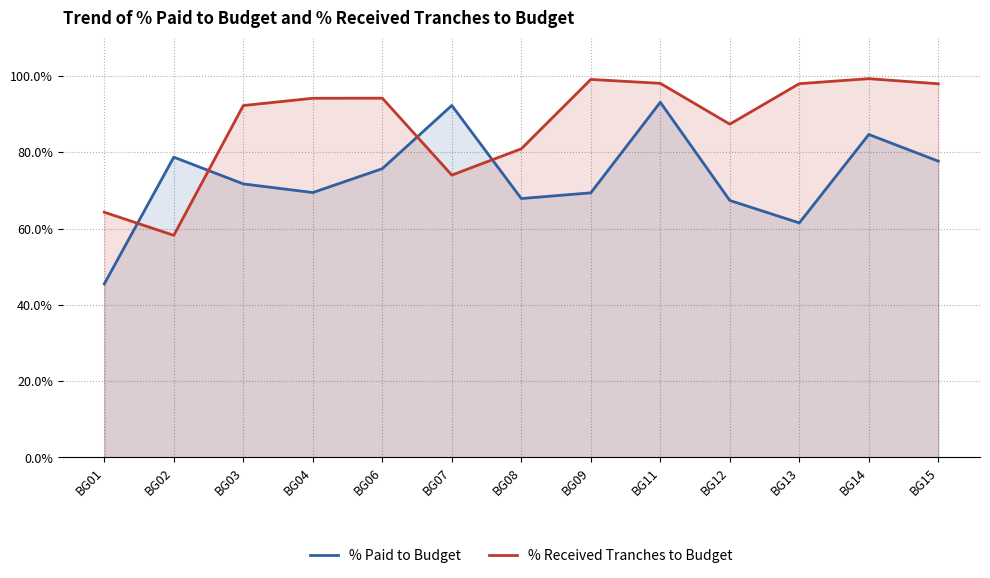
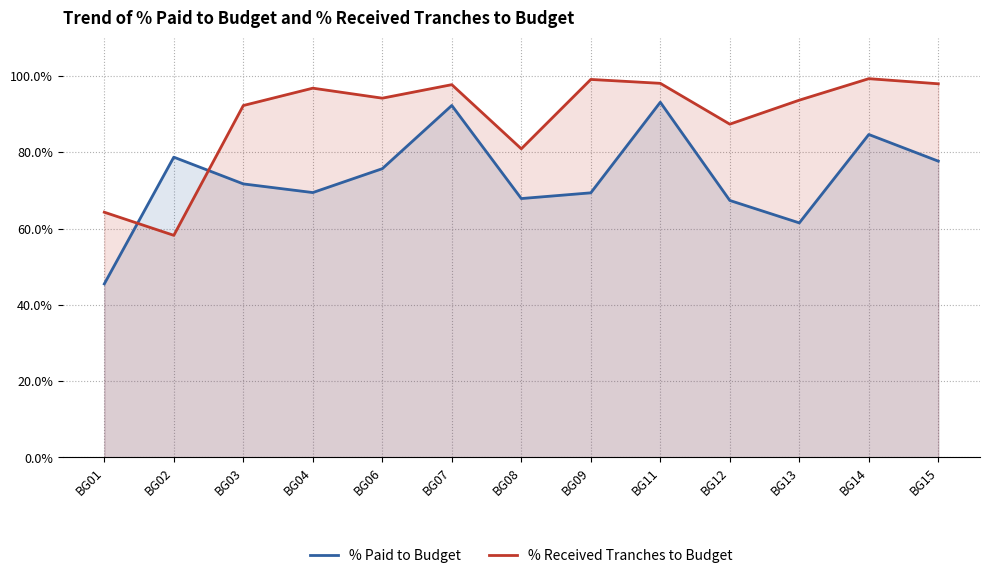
  {
    "% Paid to Budget": {
      "BG01": "45%",
      "BG02": "79%",
      "BG03": "72%",
      "BG04": "69%",
      "BG06": "76%",
      "BG07": "92%",
      "BG08": "68%",
      "BG09": "69%",
      "BG11": "93%",
      "BG12": "67%",
      "BG13": "61%",
      "BG14": "85%",
      "BG15": "78%"
    },
    "% Received Tranches to Budget": {
      "BG01": "64%",
      "BG02": "58%",
      "BG03": "92%",
-     "BG04": "94%",
+     "BG04": "97%",
      "BG06": "94%",
-     "BG07": "74%",
+     "BG07": "98%",
      "BG08": "81%",
      "BG09": "99%",
      "BG11": "98%",
      "BG12": "87%",
-     "BG13": "98%",
+     "BG13": "94%",
      "BG14": "99%",
      "BG15": "98%"
    }
  }
